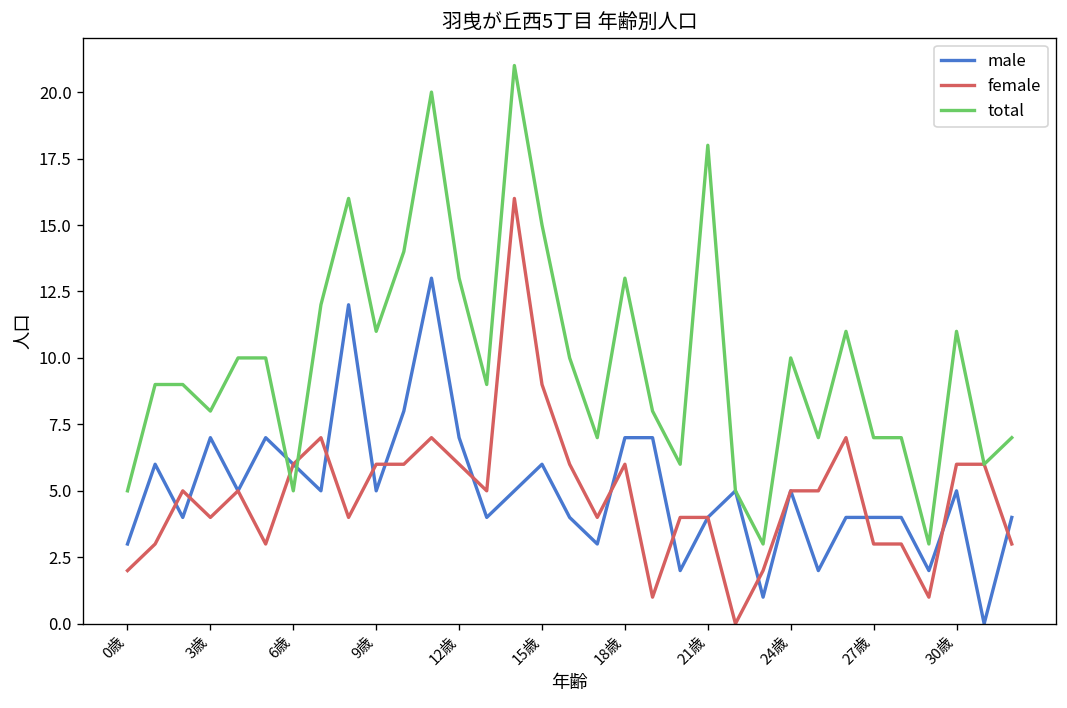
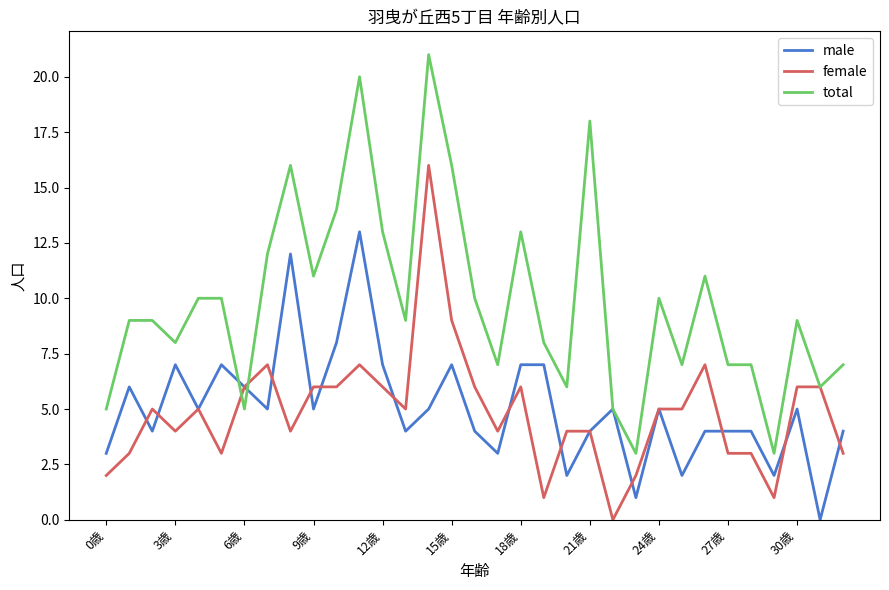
  {
    "male": {
      "0歳": 3,
      "3歳": 7,
      "9歳": 5,
      "12歳": 7,
-     "15歳": 6,
+     "15歳": 7,
      "18歳": 7,
      "27歳": 4,
      "30歳": 5
    },
    "female": {
      "0歳": 2,
      "3歳": 4,
      "9歳": 6,
      "12歳": 6,
      "15歳": 9,
      "18歳": 6,
      "27歳": 3,
      "30歳": 6
    },
    "total": {
      "0歳": 5,
      "3歳": 8,
      "6歳": 5,
      "9歳": 11,
      "12歳": 13,
-     "15歳": 15,
+     "15歳": 16,
      "18歳": 13,
      "21歳": 18,
      "24歳": 10,
      "27歳": 7,
-     "30歳": 11
+     "30歳": 9
    }
  }
